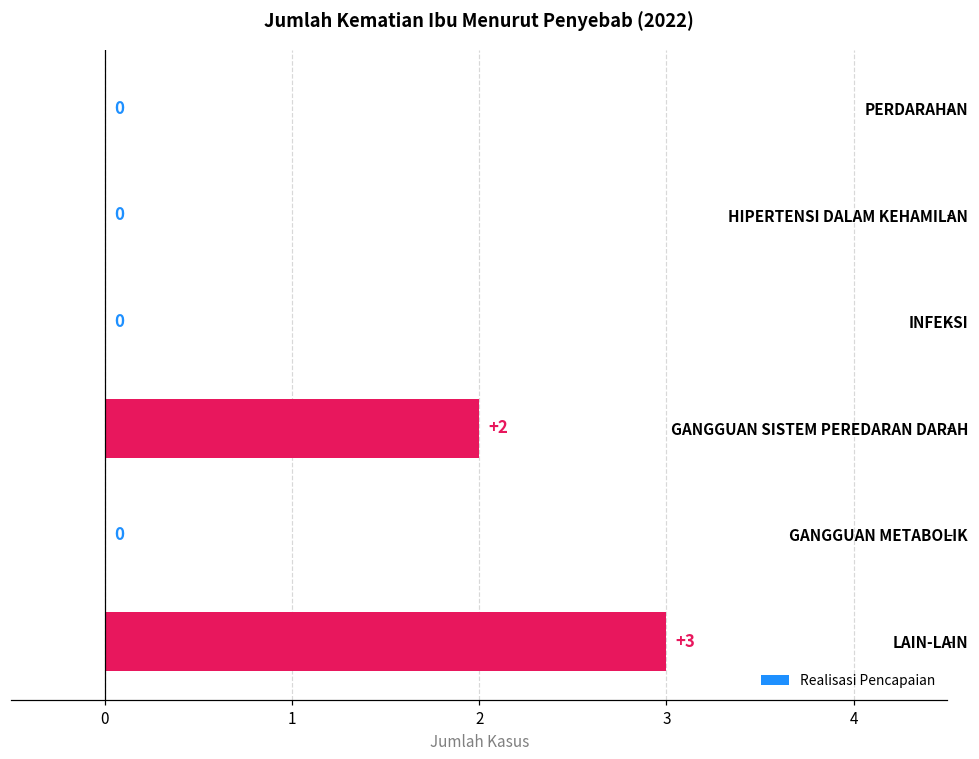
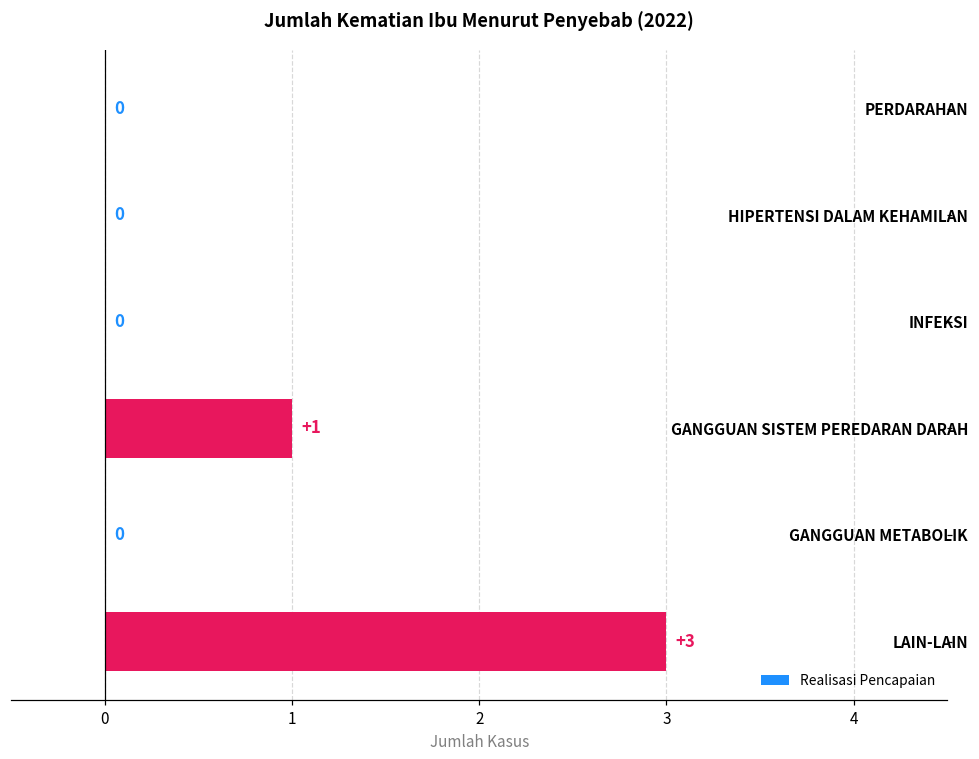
  {
    "PERDARAHAN": "0",
    "HIPERTENSI DALAM KEHAMILAN": "0",
    "INFEKSI": "0",
-   "GANGGUAN SISTEM PEREDARAN DARAH": "+2",
+   "GANGGUAN SISTEM PEREDARAN DARAH": "+1",
    "GANGGUAN METABOLIK": "0",
    "LAIN-LAIN": "+3"
  }
